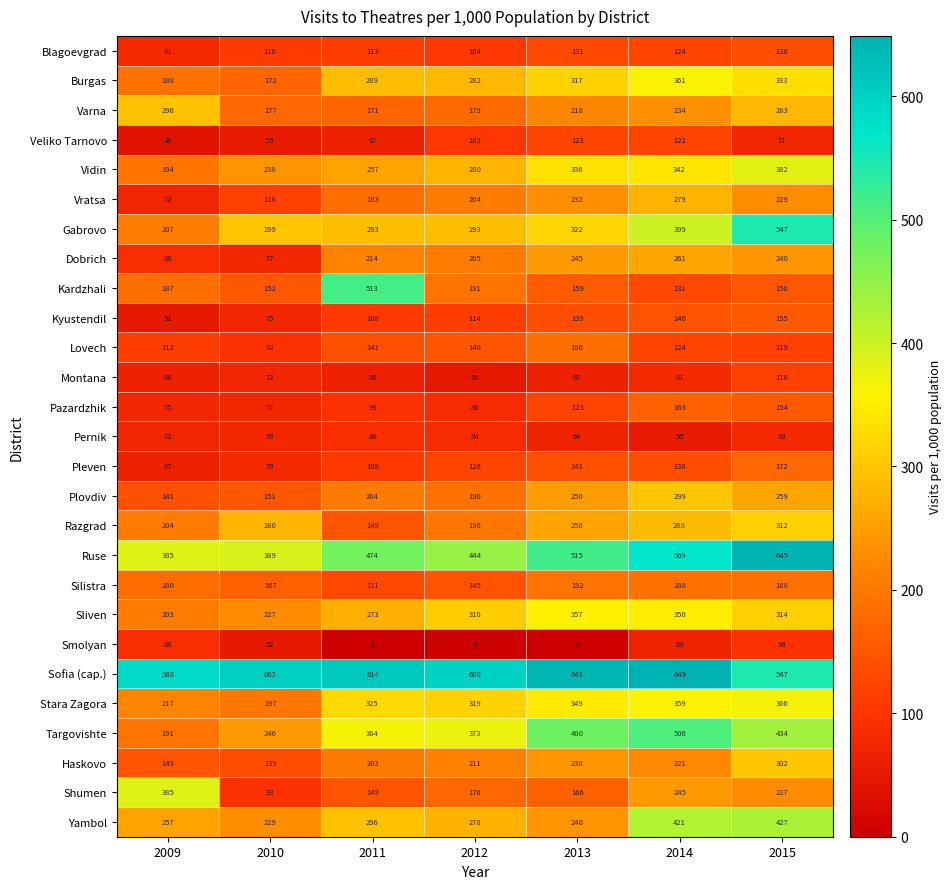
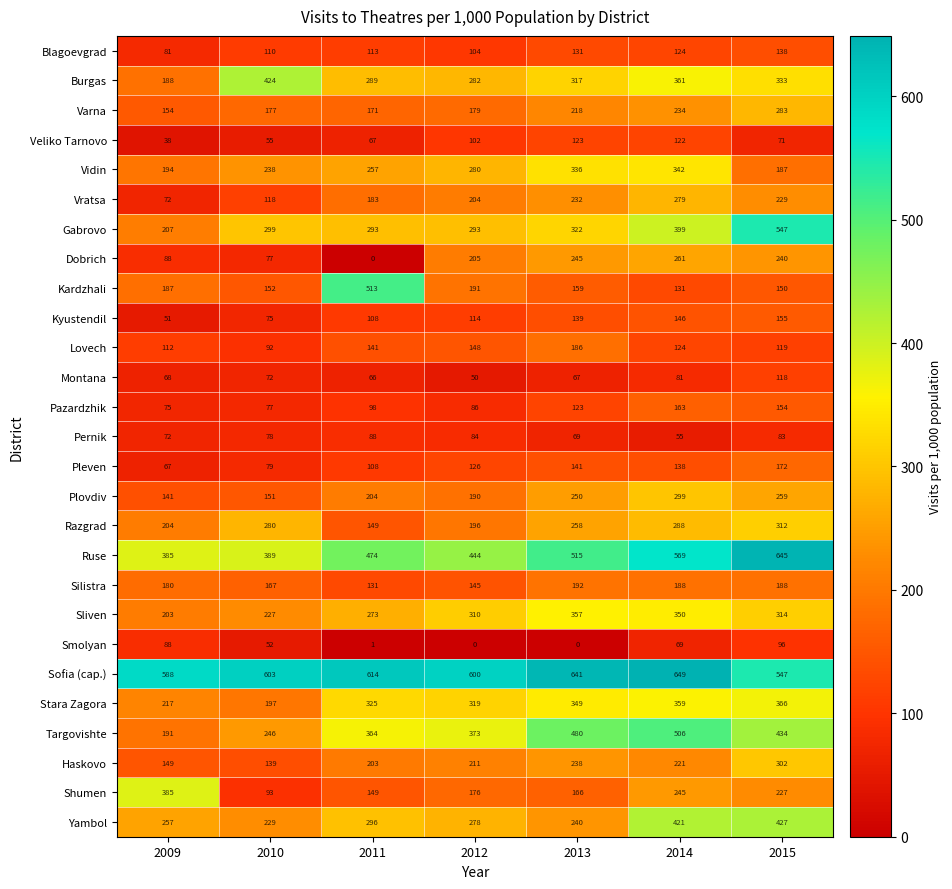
  {
    "Blagoevgrad": {
      "2009": 81,
      "2010": 110,
      "2011": 113,
      "2012": 104,
      "2013": 131,
      "2014": 124,
      "2015": 138
    },
    "Burgas": {
      "2009": 188,
-     "2010": 172,
+     "2010": 424,
      "2011": 289,
      "2012": 282,
      "2013": 317,
      "2014": 361,
      "2015": 333
    },
    "Varna": {
-     "2009": 296,
+     "2009": 154,
      "2010": 177,
      "2011": 171,
      "2012": 179,
      "2013": 218,
      "2014": 234,
      "2015": 283
    },
    "Veliko Tarnovo": {
      "2009": 38,
      "2010": 55,
      "2011": 67,
      "2012": 102,
      "2013": 123,
      "2014": 122,
      "2015": 71
    },
    "Vidin": {
      "2009": 194,
      "2010": 238,
      "2011": 257,
      "2012": 280,
      "2013": 336,
      "2014": 342,
-     "2015": 382
+     "2015": 187
    },
    "Vratsa": {
      "2009": 72,
      "2010": 118,
      "2011": 183,
      "2012": 204,
      "2013": 232,
      "2014": 279,
      "2015": 229
    },
    "Gabrovo": {
      "2009": 207,
      "2010": 299,
      "2011": 293,
      "2012": 293,
      "2013": 322,
      "2014": 399,
      "2015": 547
    },
    "Dobrich": {
      "2009": 88,
      "2010": 77,
-     "2011": 214,
+     "2011": 0,
      "2012": 205,
      "2013": 245,
      "2014": 261,
      "2015": 240
    },
    "Kardzhali": {
      "2009": 187,
      "2010": 152,
      "2011": 513,
      "2012": 191,
      "2013": 159,
      "2014": 131,
      "2015": 150
    },
    "Kyustendil": {
      "2009": 51,
      "2010": 75,
      "2011": 108,
      "2012": 114,
      "2013": 139,
      "2014": 146,
      "2015": 155
    },
    "Lovech": {
      "2009": 112,
      "2010": 92,
      "2011": 141,
      "2012": 148,
      "2013": 186,
      "2014": 124,
      "2015": 119
    },
    "Montana": {
      "2009": 68,
      "2010": 72,
      "2011": 66,
      "2012": 50,
      "2013": 67,
      "2014": 81,
      "2015": 118
    },
    "Pazardzhik": {
      "2009": 75,
      "2010": 77,
      "2011": 98,
      "2012": 86,
      "2013": 123,
      "2014": 163,
      "2015": 154
    },
    "Pernik": {
      "2009": 72,
      "2010": 78,
      "2011": 88,
      "2012": 84,
      "2013": 69,
      "2014": 55,
      "2015": 83
    },
    "Pleven": {
      "2009": 67,
      "2010": 79,
      "2011": 108,
      "2012": 126,
      "2013": 141,
      "2014": 138,
      "2015": 172
    },
    "Plovdiv": {
      "2009": 141,
      "2010": 151,
      "2011": 204,
      "2012": 190,
      "2013": 250,
      "2014": 299,
      "2015": 259
    },
    "Razgrad": {
      "2009": 204,
      "2010": 280,
      "2011": 149,
      "2012": 196,
      "2013": 258,
      "2014": 288,
      "2015": 312
    },
    "Ruse": {
      "2009": 385,
      "2010": 389,
      "2011": 474,
      "2012": 444,
      "2013": 515,
      "2014": 569,
      "2015": 645
    },
    "Silistra": {
      "2009": 180,
      "2010": 167,
      "2011": 131,
      "2012": 145,
      "2013": 192,
      "2014": 188,
      "2015": 188
    },
    "Sliven": {
      "2009": 203,
      "2010": 227,
      "2011": 273,
      "2012": 310,
      "2013": 357,
      "2014": 350,
      "2015": 314
    },
    "Smolyan": {
      "2009": 88,
      "2010": 52,
      "2011": 1,
      "2012": 0,
      "2013": 0,
      "2014": 69,
      "2015": 96
    },
    "Sofia (cap.)": {
      "2009": 588,
      "2010": 603,
      "2011": 614,
      "2012": 600,
      "2013": 641,
      "2014": 649,
      "2015": 547
    },
    "Stara Zagora": {
      "2009": 217,
      "2010": 197,
      "2011": 325,
      "2012": 319,
      "2013": 349,
      "2014": 359,
      "2015": 366
    },
    "Targovishte": {
      "2009": 191,
      "2010": 246,
      "2011": 364,
      "2012": 373,
      "2013": 480,
      "2014": 506,
      "2015": 434
    },
    "Haskovo": {
      "2009": 149,
      "2010": 139,
      "2011": 203,
      "2012": 211,
      "2013": 238,
      "2014": 221,
      "2015": 302
    },
    "Shumen": {
      "2009": 385,
      "2010": 93,
      "2011": 149,
      "2012": 176,
      "2013": 166,
      "2014": 245,
      "2015": 227
    },
    "Yambol": {
      "2009": 257,
      "2010": 229,
      "2011": 296,
      "2012": 278,
      "2013": 240,
      "2014": 421,
      "2015": 427
    }
  }
